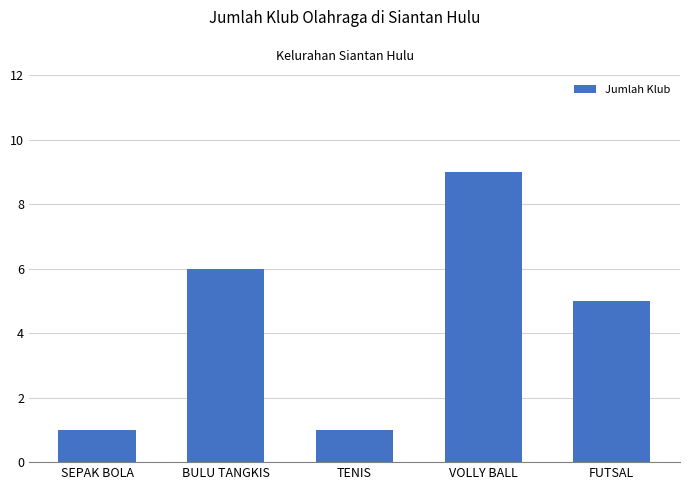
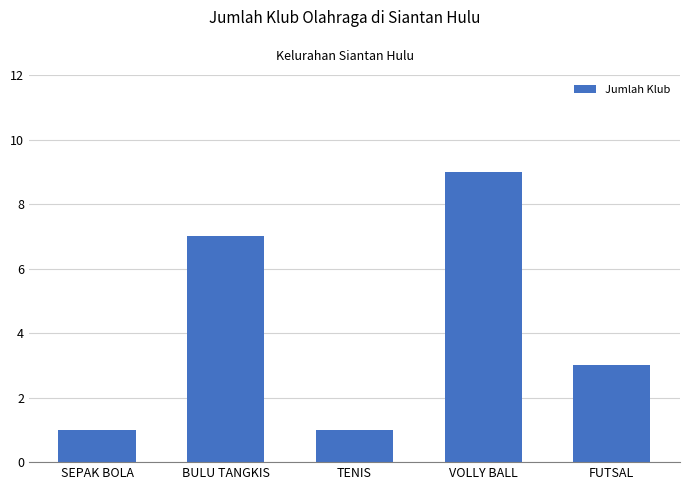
  {
    "SEPAK BOLA": 1,
-   "BULU TANGKIS": 6,
+   "BULU TANGKIS": 7,
    "TENIS": 1,
    "VOLLY BALL": 9,
-   "FUTSAL": 5
+   "FUTSAL": 3
  }
